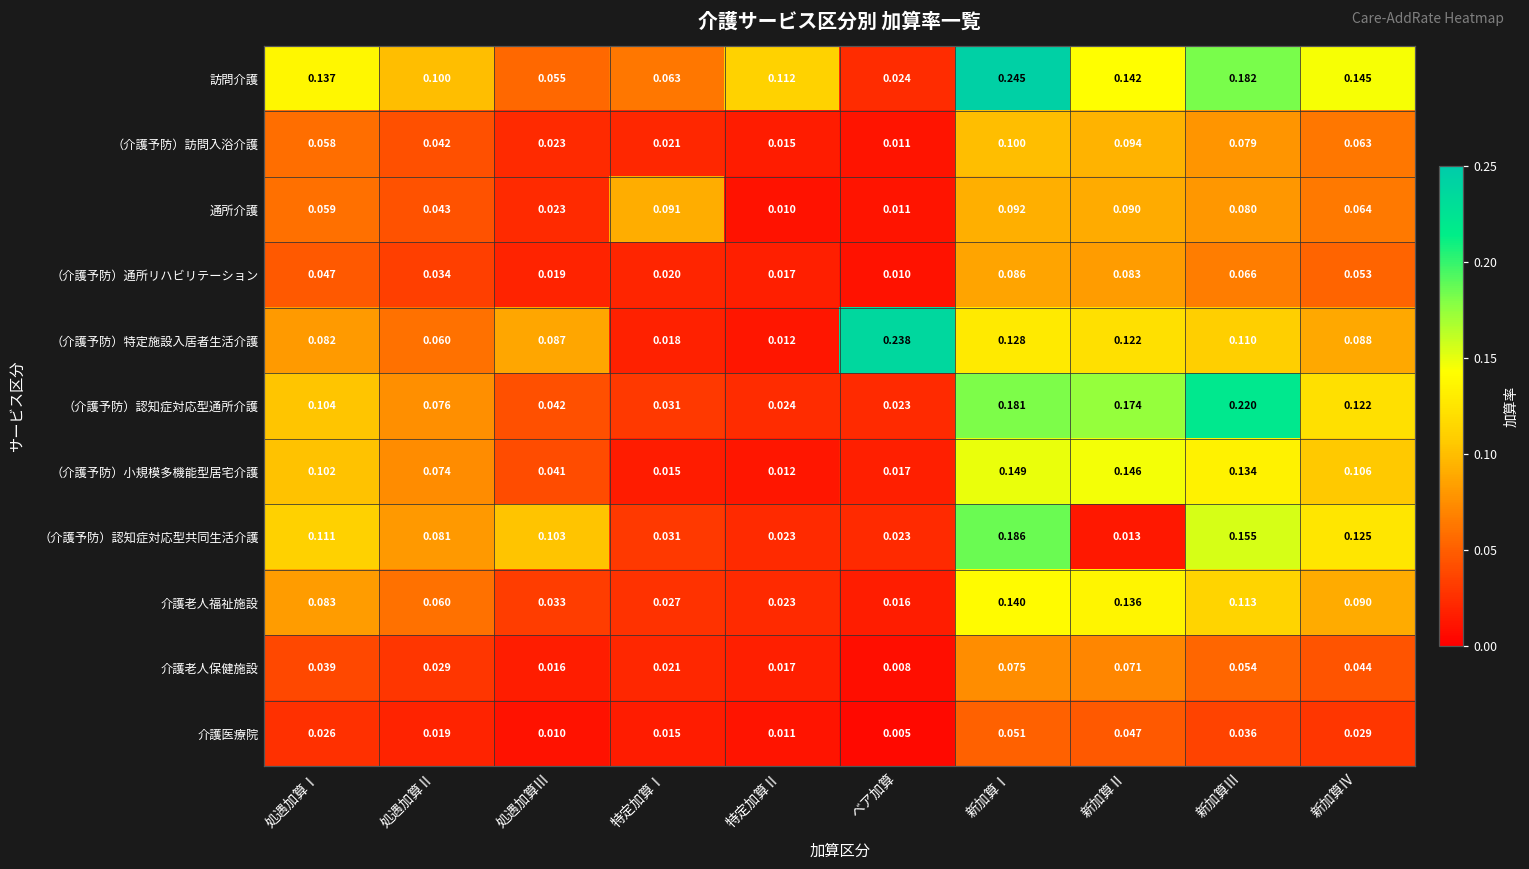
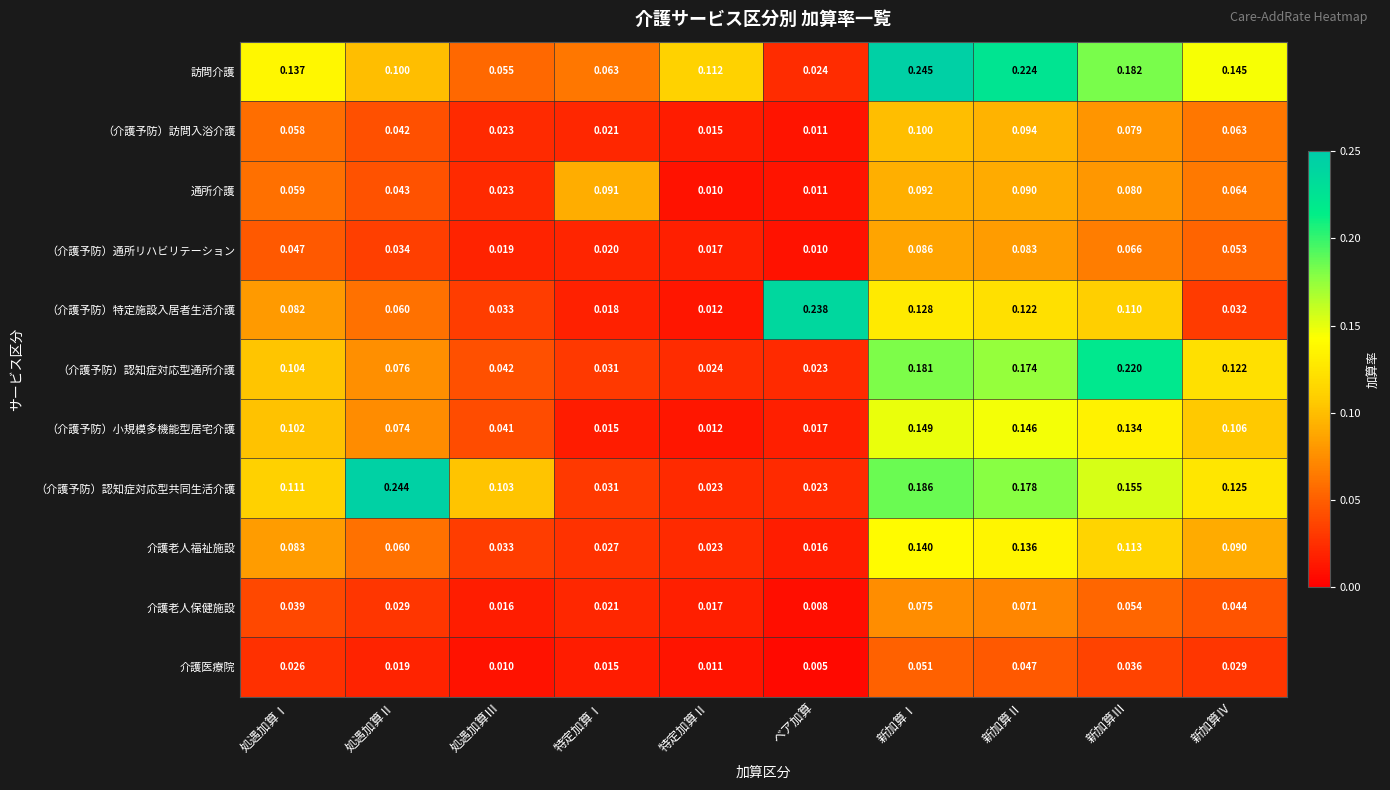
  {
    "訪問介護": {
      "処遇加算Ⅰ": 0.137,
      "処遇加算Ⅱ": 0.100,
      "処遇加算Ⅲ": 0.055,
      "特定加算Ⅰ": 0.063,
      "特定加算Ⅱ": 0.112,
      "ベア加算": 0.024,
      "新加算Ⅰ": 0.245,
-     "新加算Ⅱ": 0.142,
+     "新加算Ⅱ": 0.224,
      "新加算Ⅲ": 0.182,
      "新加算Ⅳ": 0.145
    },
    "（介護予防）訪問入浴介護": {
      "処遇加算Ⅰ": 0.058,
      "処遇加算Ⅱ": 0.042,
      "処遇加算Ⅲ": 0.023,
      "特定加算Ⅰ": 0.021,
      "特定加算Ⅱ": 0.015,
      "ベア加算": 0.011,
      "新加算Ⅰ": 0.100,
      "新加算Ⅱ": 0.094,
      "新加算Ⅲ": 0.079,
      "新加算Ⅳ": 0.063
    },
    "通所介護": {
      "処遇加算Ⅰ": 0.059,
      "処遇加算Ⅱ": 0.043,
      "処遇加算Ⅲ": 0.023,
      "特定加算Ⅰ": 0.091,
      "特定加算Ⅱ": 0.010,
      "ベア加算": 0.011,
      "新加算Ⅰ": 0.092,
      "新加算Ⅱ": 0.090,
      "新加算Ⅲ": 0.080,
      "新加算Ⅳ": 0.064
    },
    "（介護予防）通所リハビリテーション": {
      "処遇加算Ⅰ": 0.047,
      "処遇加算Ⅱ": 0.034,
      "処遇加算Ⅲ": 0.019,
      "特定加算Ⅰ": 0.020,
      "特定加算Ⅱ": 0.017,
      "ベア加算": 0.010,
      "新加算Ⅰ": 0.086,
      "新加算Ⅱ": 0.083,
      "新加算Ⅲ": 0.066,
      "新加算Ⅳ": 0.053
    },
    "（介護予防）特定施設入居者生活介護": {
      "処遇加算Ⅰ": 0.082,
      "処遇加算Ⅱ": 0.060,
-     "処遇加算Ⅲ": 0.087,
+     "処遇加算Ⅲ": 0.033,
      "特定加算Ⅰ": 0.018,
      "特定加算Ⅱ": 0.012,
      "ベア加算": 0.238,
      "新加算Ⅰ": 0.128,
      "新加算Ⅱ": 0.122,
      "新加算Ⅲ": 0.110,
-     "新加算Ⅳ": 0.088
+     "新加算Ⅳ": 0.032
    },
    "（介護予防）認知症対応型通所介護": {
      "処遇加算Ⅰ": 0.104,
      "処遇加算Ⅱ": 0.076,
      "処遇加算Ⅲ": 0.042,
      "特定加算Ⅰ": 0.031,
      "特定加算Ⅱ": 0.024,
      "ベア加算": 0.023,
      "新加算Ⅰ": 0.181,
      "新加算Ⅱ": 0.174,
      "新加算Ⅲ": 0.220,
      "新加算Ⅳ": 0.122
    },
    "（介護予防）小規模多機能型居宅介護": {
      "処遇加算Ⅰ": 0.102,
      "処遇加算Ⅱ": 0.074,
      "処遇加算Ⅲ": 0.041,
      "特定加算Ⅰ": 0.015,
      "特定加算Ⅱ": 0.012,
      "ベア加算": 0.017,
      "新加算Ⅰ": 0.149,
      "新加算Ⅱ": 0.146,
      "新加算Ⅲ": 0.134,
      "新加算Ⅳ": 0.106
    },
    "（介護予防）認知症対応型共同生活介護": {
      "処遇加算Ⅰ": 0.111,
-     "処遇加算Ⅱ": 0.081,
+     "処遇加算Ⅱ": 0.244,
      "処遇加算Ⅲ": 0.103,
      "特定加算Ⅰ": 0.031,
      "特定加算Ⅱ": 0.023,
      "ベア加算": 0.023,
      "新加算Ⅰ": 0.186,
-     "新加算Ⅱ": 0.013,
+     "新加算Ⅱ": 0.178,
      "新加算Ⅲ": 0.155,
      "新加算Ⅳ": 0.125
    },
    "介護老人福祉施設": {
      "処遇加算Ⅰ": 0.083,
      "処遇加算Ⅱ": 0.060,
      "処遇加算Ⅲ": 0.033,
      "特定加算Ⅰ": 0.027,
      "特定加算Ⅱ": 0.023,
      "ベア加算": 0.016,
      "新加算Ⅰ": 0.140,
      "新加算Ⅱ": 0.136,
      "新加算Ⅲ": 0.113,
      "新加算Ⅳ": 0.090
    },
    "介護老人保健施設": {
      "処遇加算Ⅰ": 0.039,
      "処遇加算Ⅱ": 0.029,
      "処遇加算Ⅲ": 0.016,
      "特定加算Ⅰ": 0.021,
      "特定加算Ⅱ": 0.017,
      "ベア加算": 0.008,
      "新加算Ⅰ": 0.075,
      "新加算Ⅱ": 0.071,
      "新加算Ⅲ": 0.054,
      "新加算Ⅳ": 0.044
    },
    "介護医療院": {
      "処遇加算Ⅰ": 0.026,
      "処遇加算Ⅱ": 0.019,
      "処遇加算Ⅲ": 0.010,
      "特定加算Ⅰ": 0.015,
      "特定加算Ⅱ": 0.011,
      "ベア加算": 0.005,
      "新加算Ⅰ": 0.051,
      "新加算Ⅱ": 0.047,
      "新加算Ⅲ": 0.036,
      "新加算Ⅳ": 0.029
    }
  }
